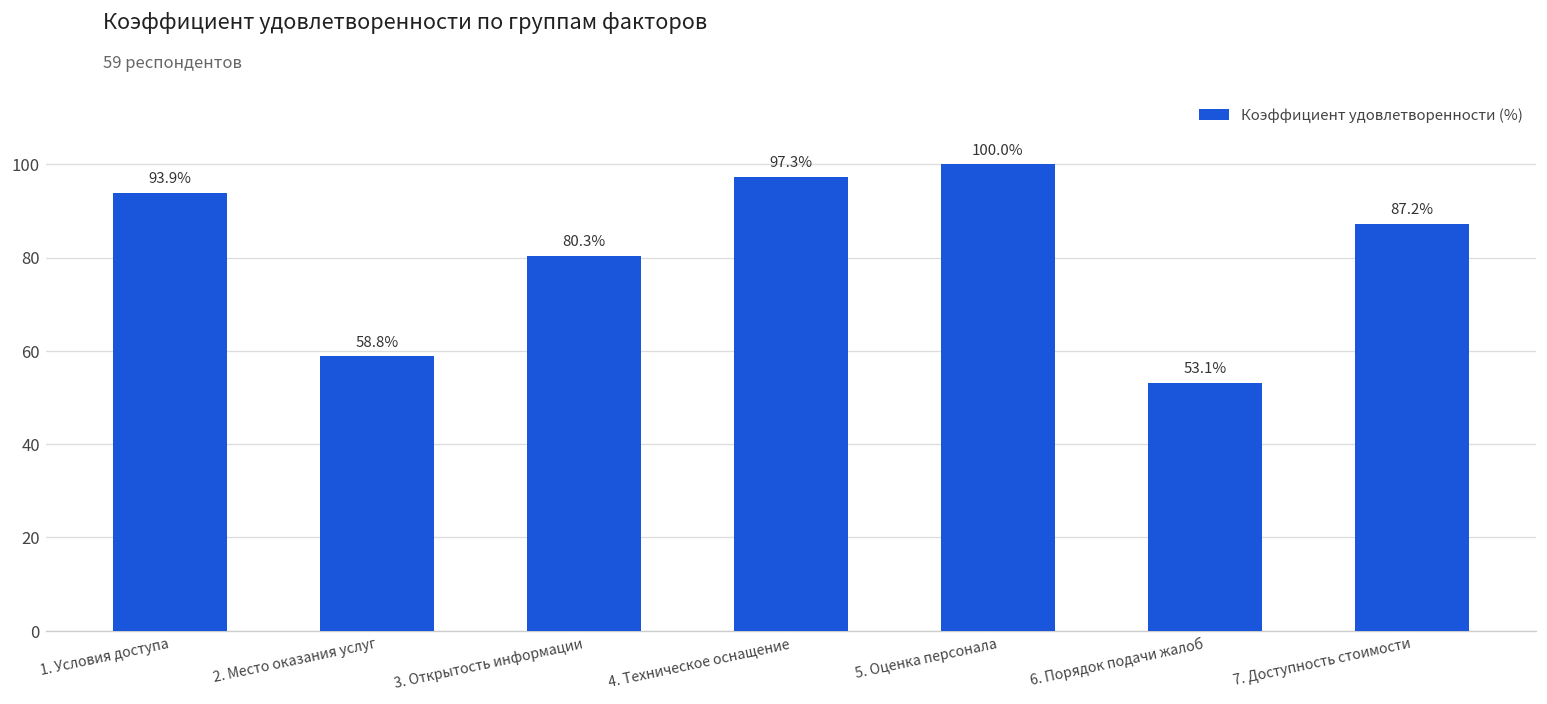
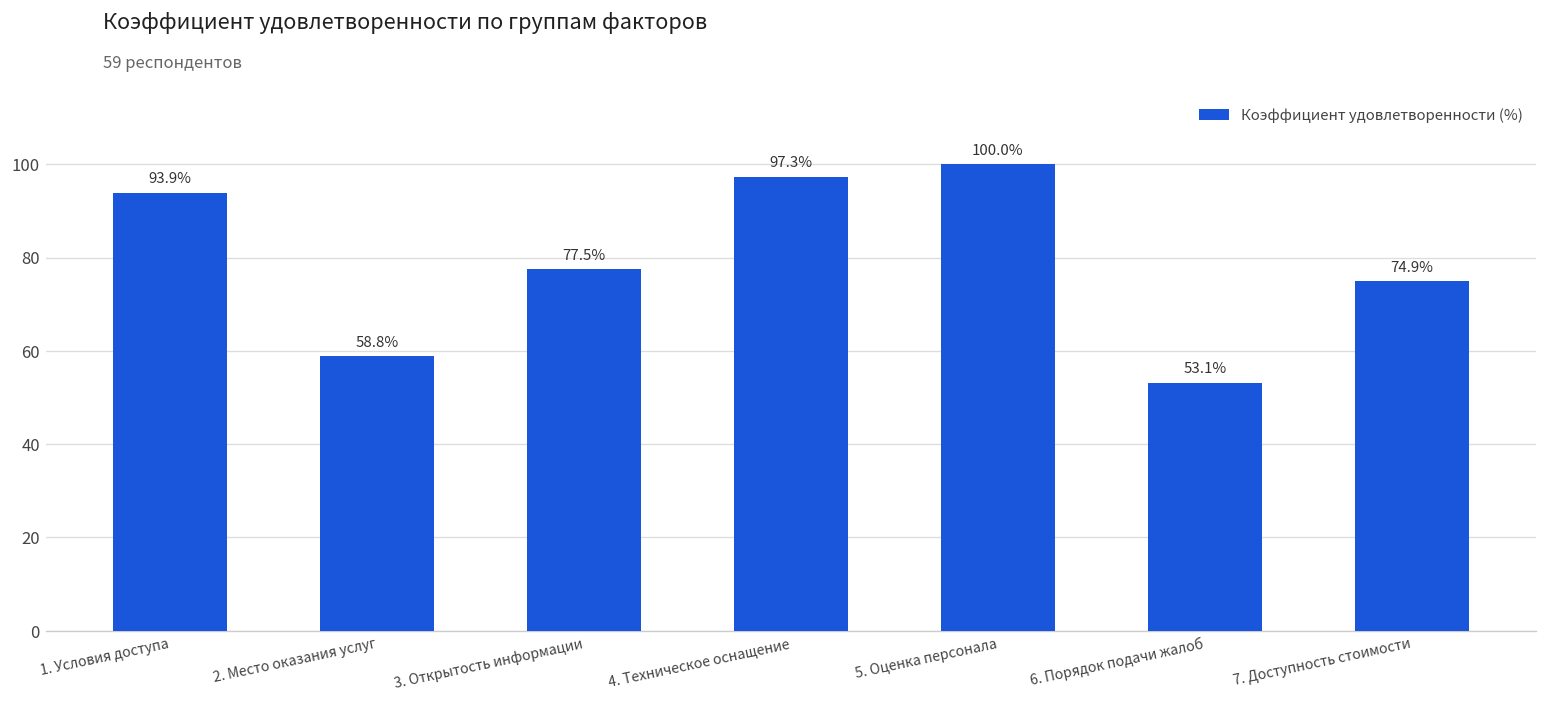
  {
    "1. Условия доступа": "93.9%",
    "2. Место оказания услуг": "58.8%",
-   "3. Открытость информации": "80.3%",
+   "3. Открытость информации": "77.5%",
    "4. Техническое оснащение": "97.3%",
    "5. Оценка персонала": "100.0%",
    "6. Порядок подачи жалоб": "53.1%",
-   "7. Доступность стоимости": "87.2%"
+   "7. Доступность стоимости": "74.9%"
  }
